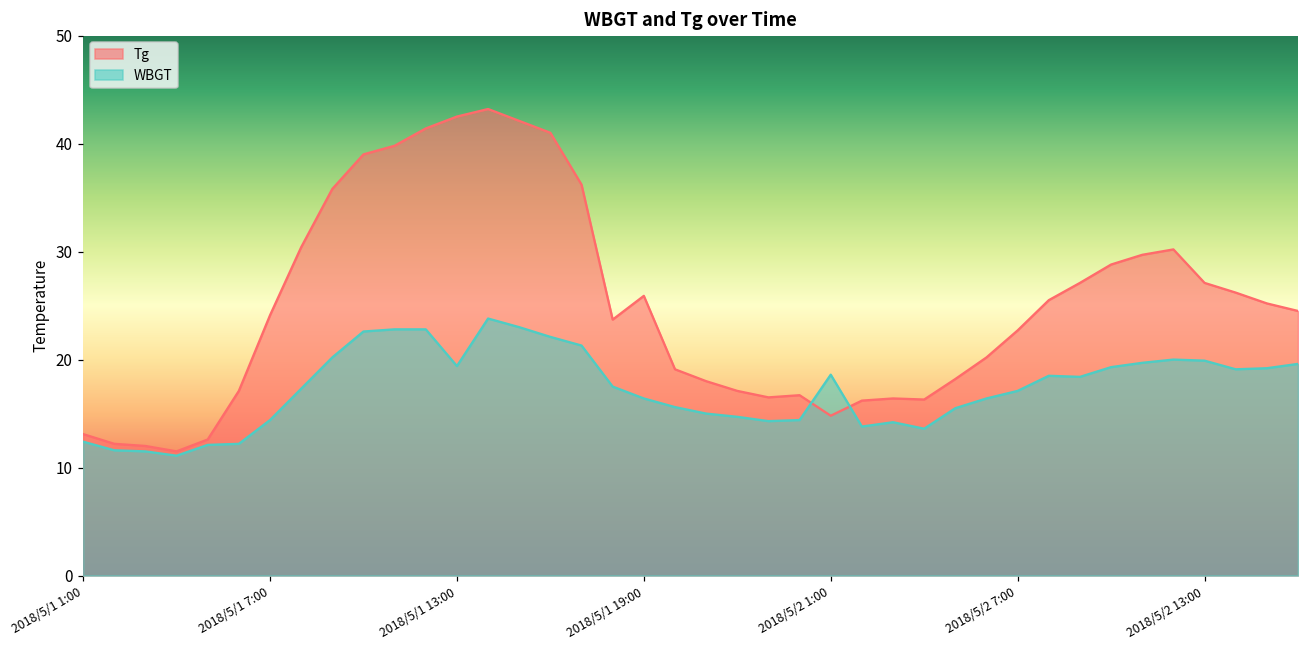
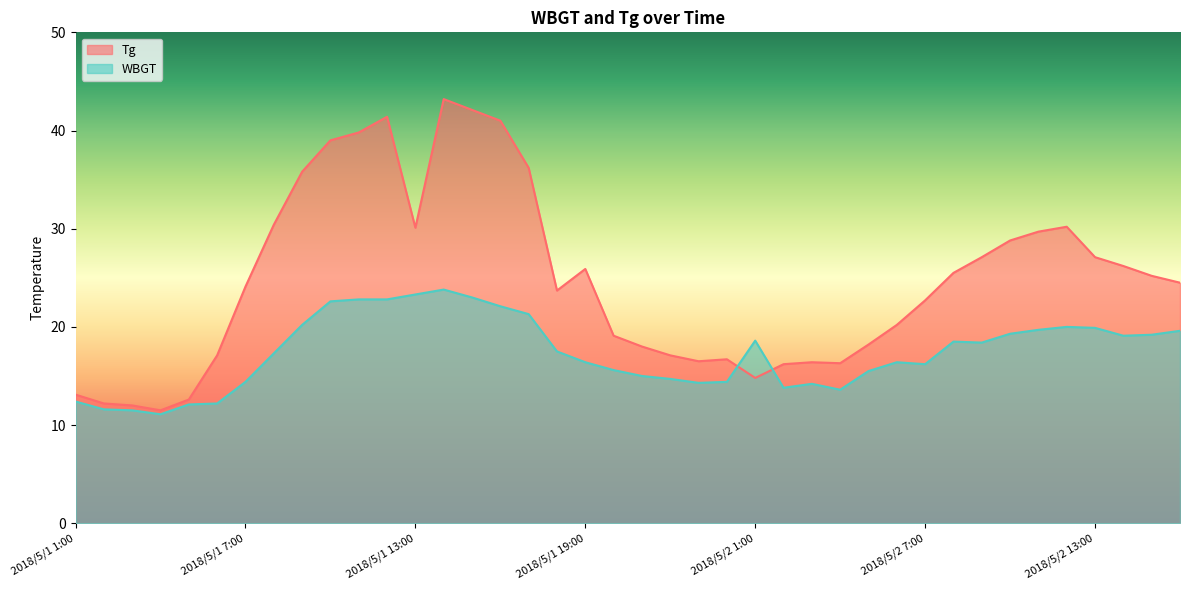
  {
    "Tg": {
      "2018/5/1 1:00": 13,
      "2018/5/1 7:00": 24,
-     "2018/5/1 13:00": 43,
+     "2018/5/1 13:00": 30,
      "2018/5/1 19:00": 26,
      "2018/5/2 1:00": 15,
      "2018/5/2 7:00": 23,
      "2018/5/2 13:00": 27
    },
    "WBGT": {
      "2018/5/1 1:00": 12,
      "2018/5/1 7:00": 14,
-     "2018/5/1 13:00": 19,
+     "2018/5/1 13:00": 23,
      "2018/5/1 19:00": 16,
      "2018/5/2 1:00": 19,
-     "2018/5/2 7:00": 17,
+     "2018/5/2 7:00": 16,
      "2018/5/2 13:00": 20
    }
  }
